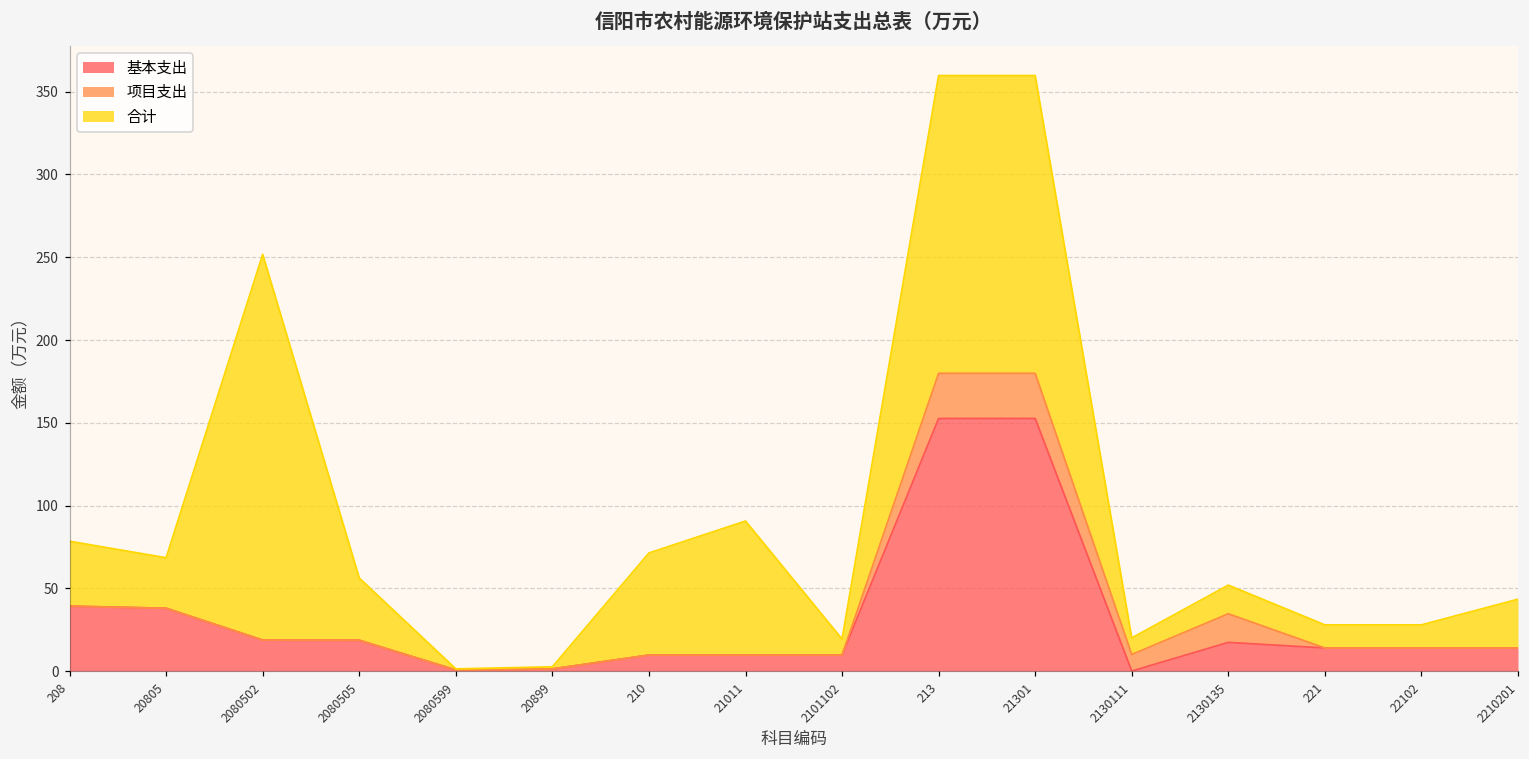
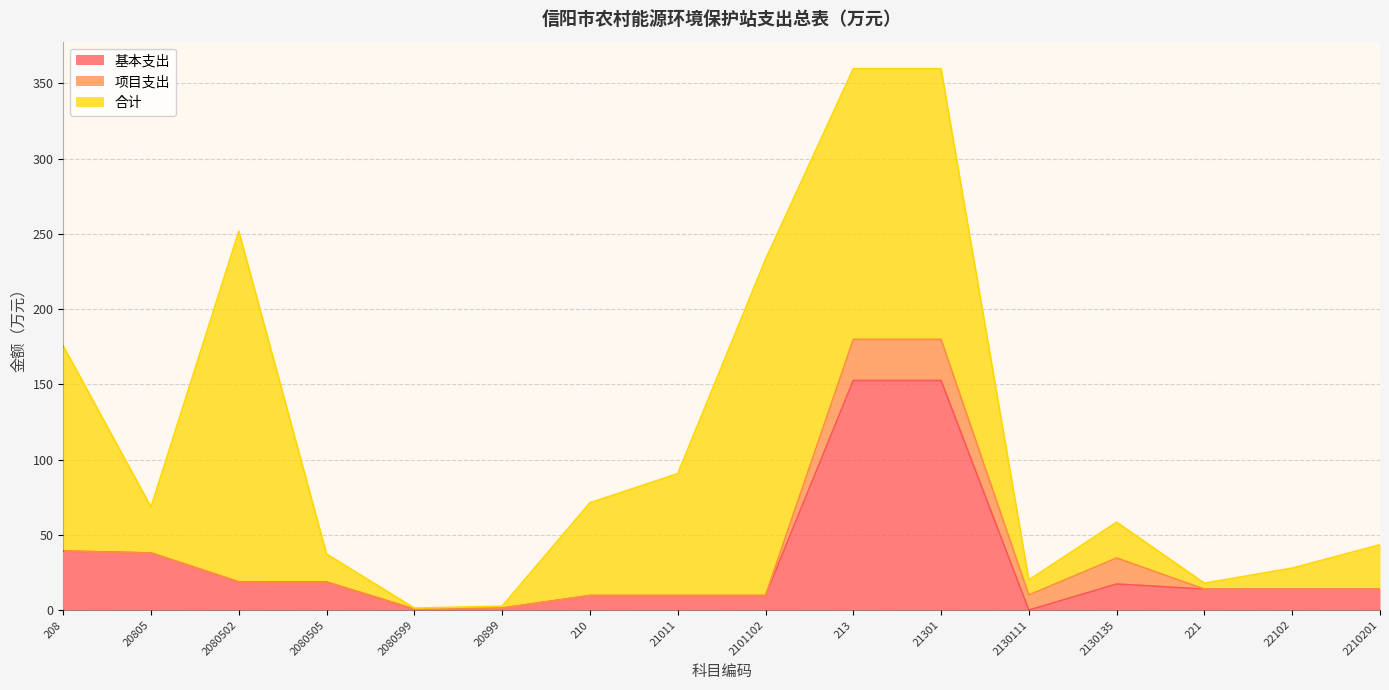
  {
    "合计": {
-     "208": 39,
+     "208": 136,
      "20805": 31,
      "2080502": 233,
-     "2080505": 38,
+     "2080505": 19,
      "210": 62,
      "21011": 81,
-     "2101102": 10,
+     "2101102": 223,
      "213": 180,
      "21301": 180,
      "2130111": 10,
-     "2130135": 17,
-     "221": 14,
+     "2130135": 24,
+     "221": 4,
      "22102": 14,
      "2210201": 29
    }
  }
